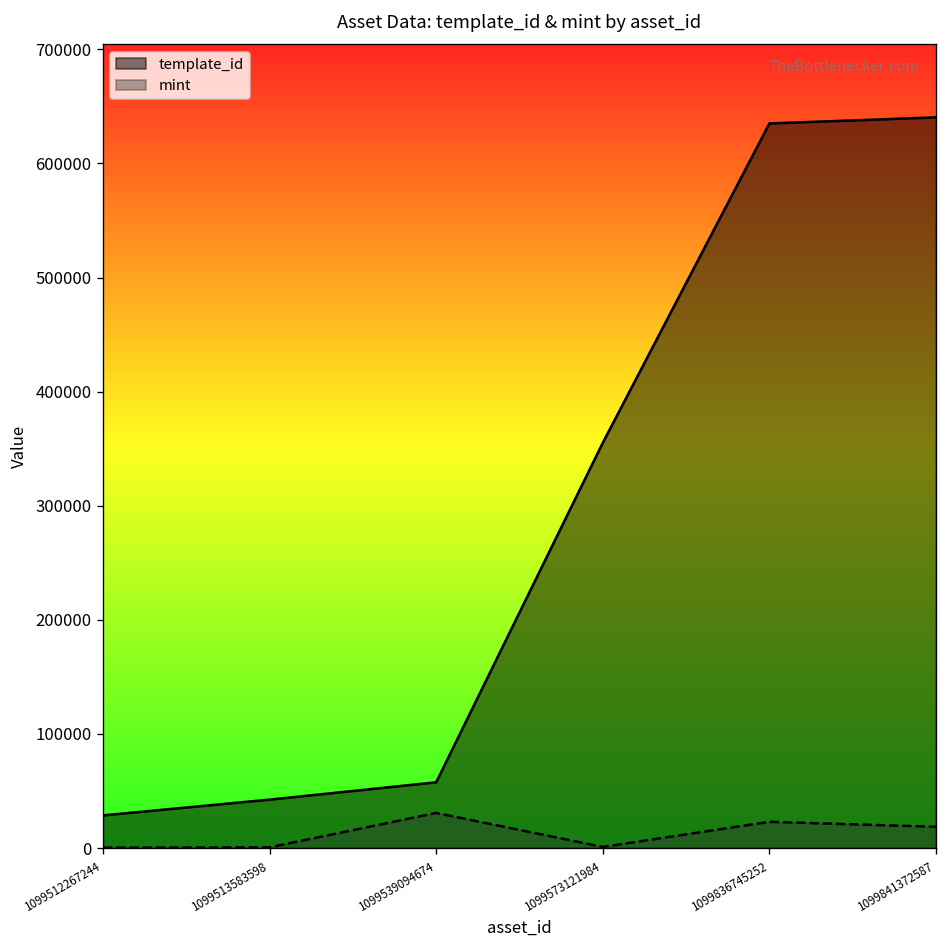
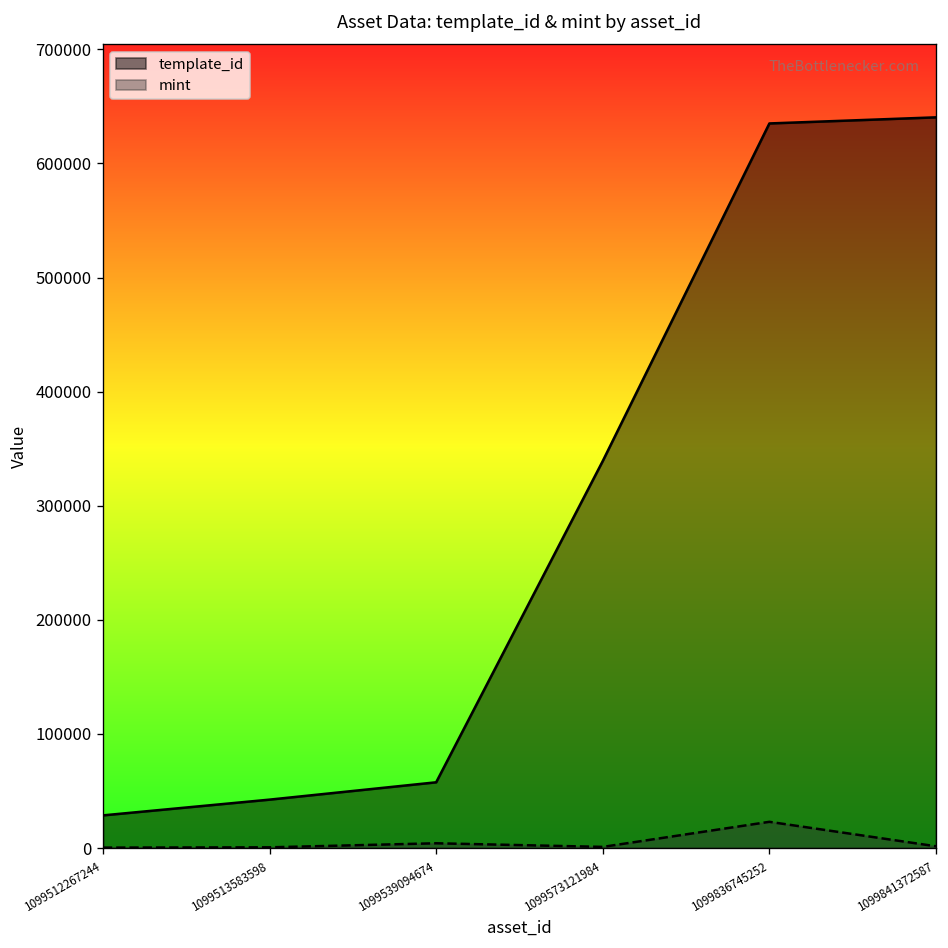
  {
    "template_id": {
      "1099512267244": 30000,
      "1099513583598": 40000,
      "1099539094674": 60000,
-     "1099573121984": 360000,
+     "1099573121984": 340000,
      "1099836745252": 640000,
      "1099841372587": 640000
    },
    "mint": {
      "1099512267244": 0,
      "1099513583598": 0,
-     "1099539094674": 30000,
+     "1099539094674": 0,
      "1099573121984": 0,
      "1099836745252": 20000,
-     "1099841372587": 20000
+     "1099841372587": 0
    }
  }
